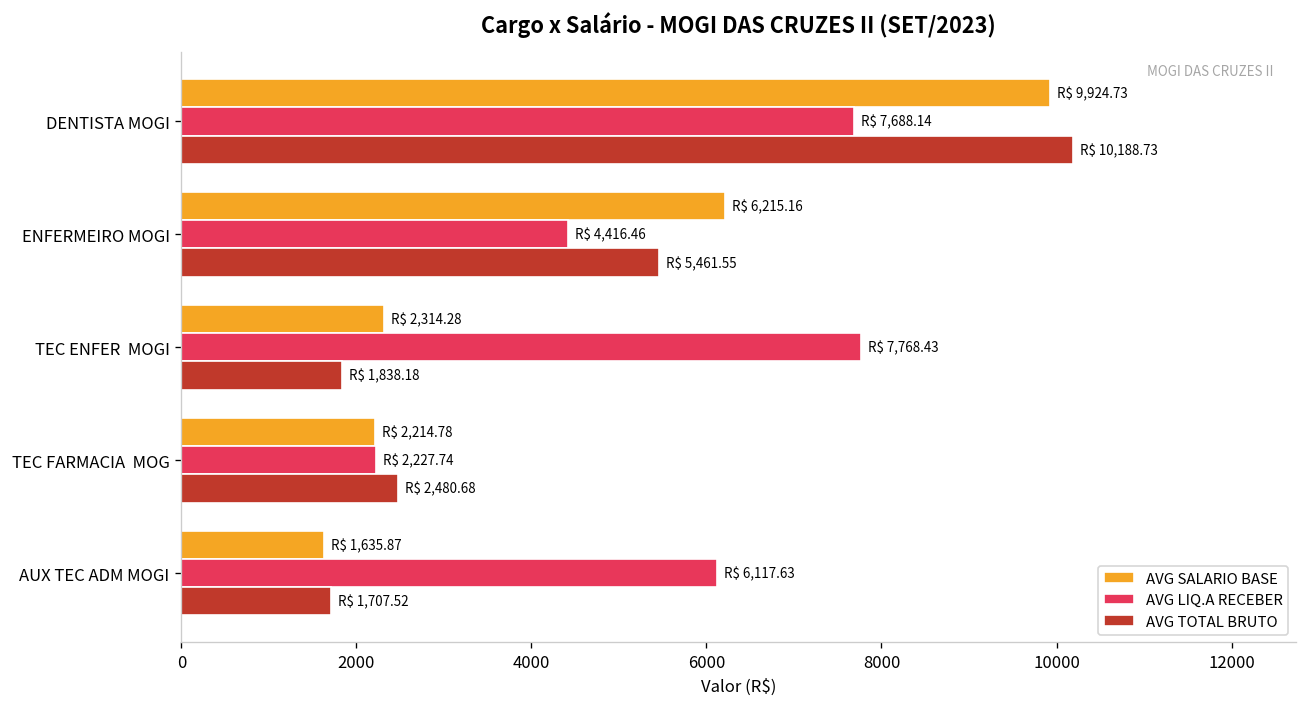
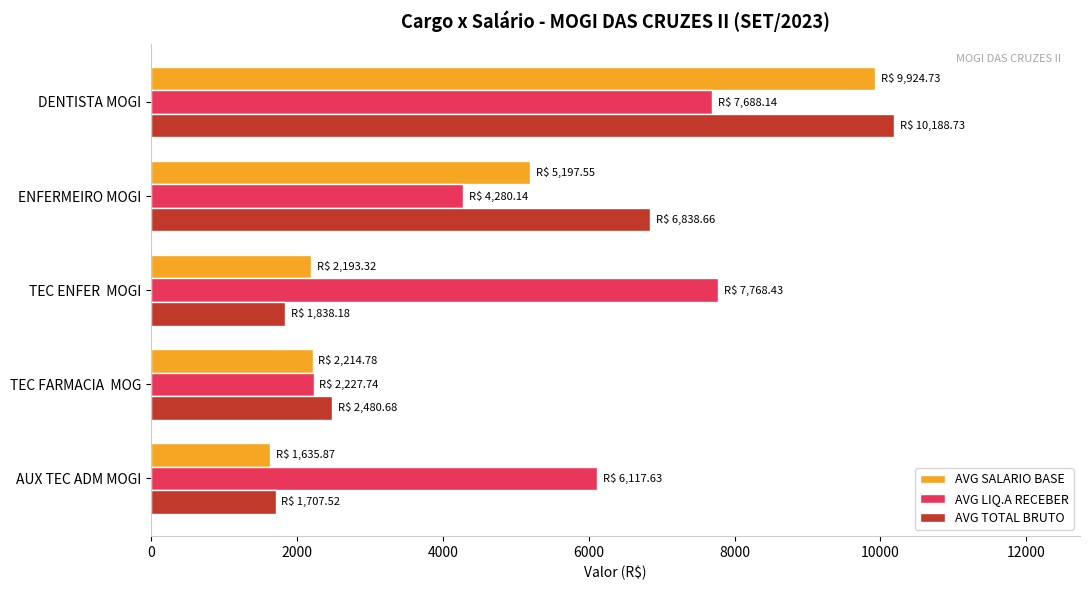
  {
    "AVG SALARIO BASE": {
      "DENTISTA MOGI": "9,924.73",
-     "ENFERMEIRO MOGI": "6,215.16",
-     "TEC ENFER MOGI": "2,314.28",
+     "ENFERMEIRO MOGI": "5,197.55",
+     "TEC ENFER MOGI": "2,193.32",
      "TEC FARMACIA MOG": "2,214.78",
      "AUX TEC ADM MOGI": "1,635.87"
    },
    "AVG LIQ.A RECEBER": {
      "DENTISTA MOGI": "7,688.14",
-     "ENFERMEIRO MOGI": "4,416.46",
+     "ENFERMEIRO MOGI": "4,280.14",
      "TEC ENFER MOGI": "7,768.43",
      "TEC FARMACIA MOG": "2,227.74",
      "AUX TEC ADM MOGI": "6,117.63"
    },
    "AVG TOTAL BRUTO": {
      "DENTISTA MOGI": "10,188.73",
-     "ENFERMEIRO MOGI": "5,461.55",
+     "ENFERMEIRO MOGI": "6,838.66",
      "TEC ENFER MOGI": "1,838.18",
      "TEC FARMACIA MOG": "2,480.68",
      "AUX TEC ADM MOGI": "1,707.52"
    }
  }
